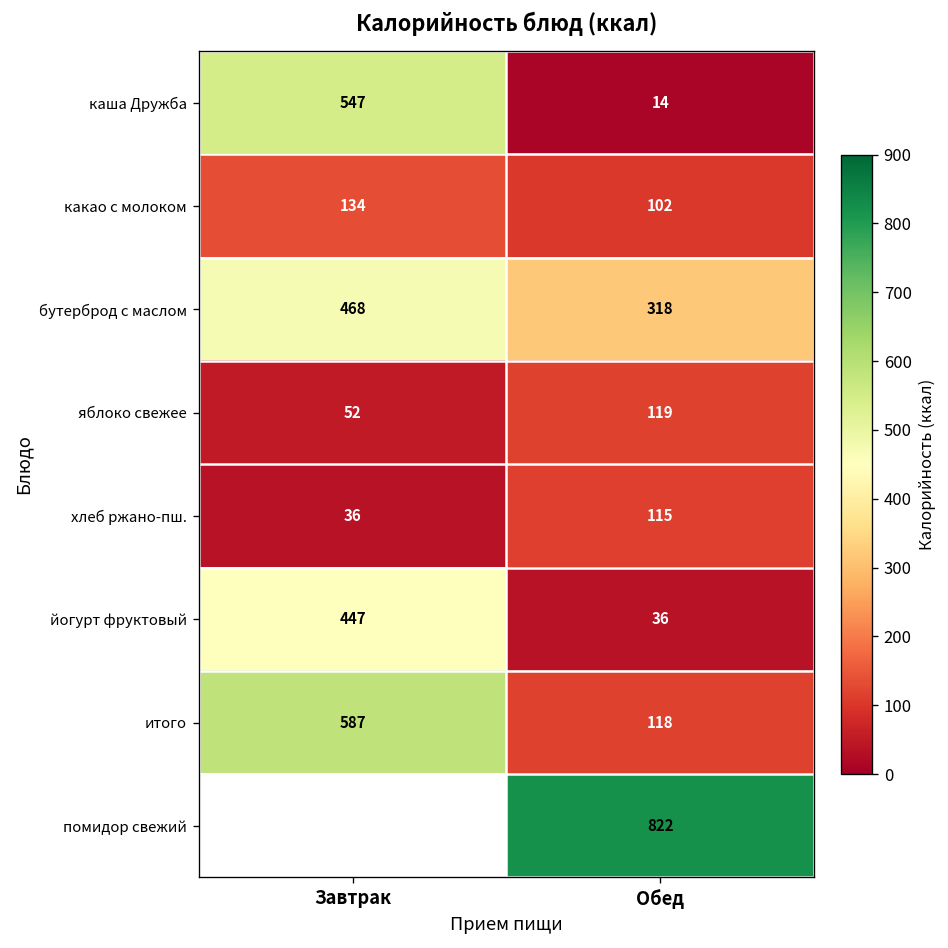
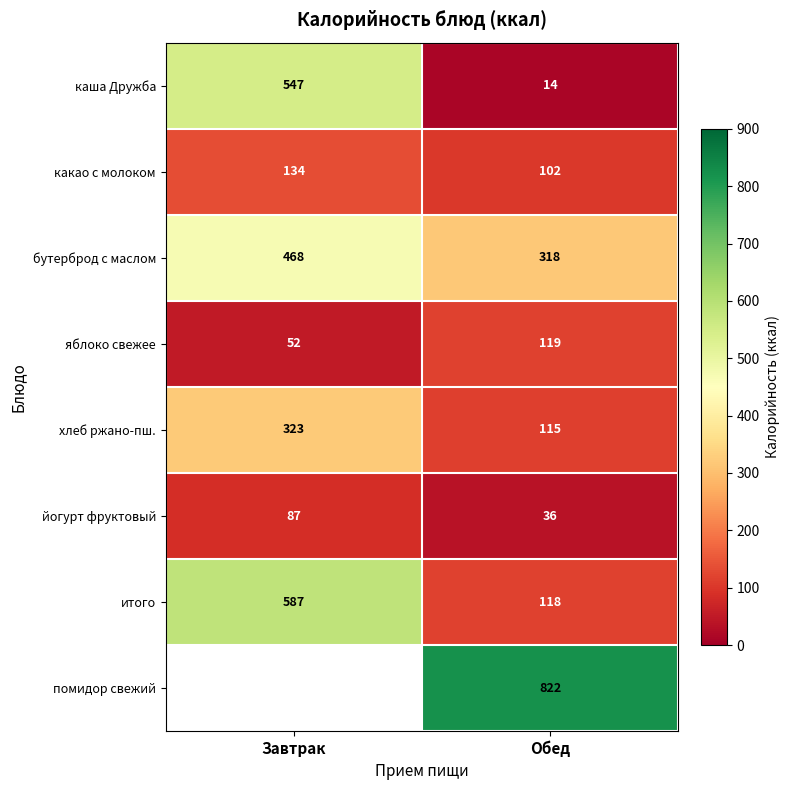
  {
    "каша Дружба": {
      "Завтрак": 547,
      "Обед": 14
    },
    "какао с молоком": {
      "Завтрак": 134,
      "Обед": 102
    },
    "бутерброд с маслом": {
      "Завтрак": 468,
      "Обед": 318
    },
    "яблоко свежее": {
      "Завтрак": 52,
      "Обед": 119
    },
    "хлеб ржано-пш.": {
-     "Завтрак": 36,
+     "Завтрак": 323,
      "Обед": 115
    },
    "йогурт фруктовый": {
-     "Завтрак": 447,
+     "Завтрак": 87,
      "Обед": 36
    },
    "итого": {
      "Завтрак": 587,
      "Обед": 118
    },
    "помидор свежий": {
      "Обед": 822
    }
  }
